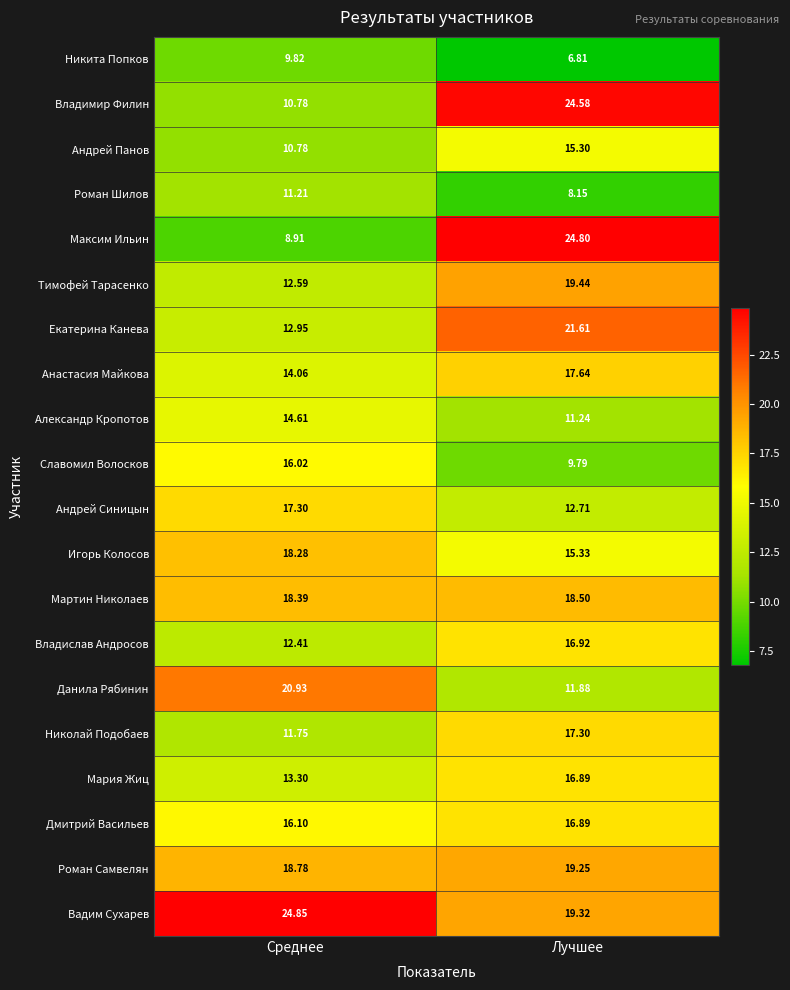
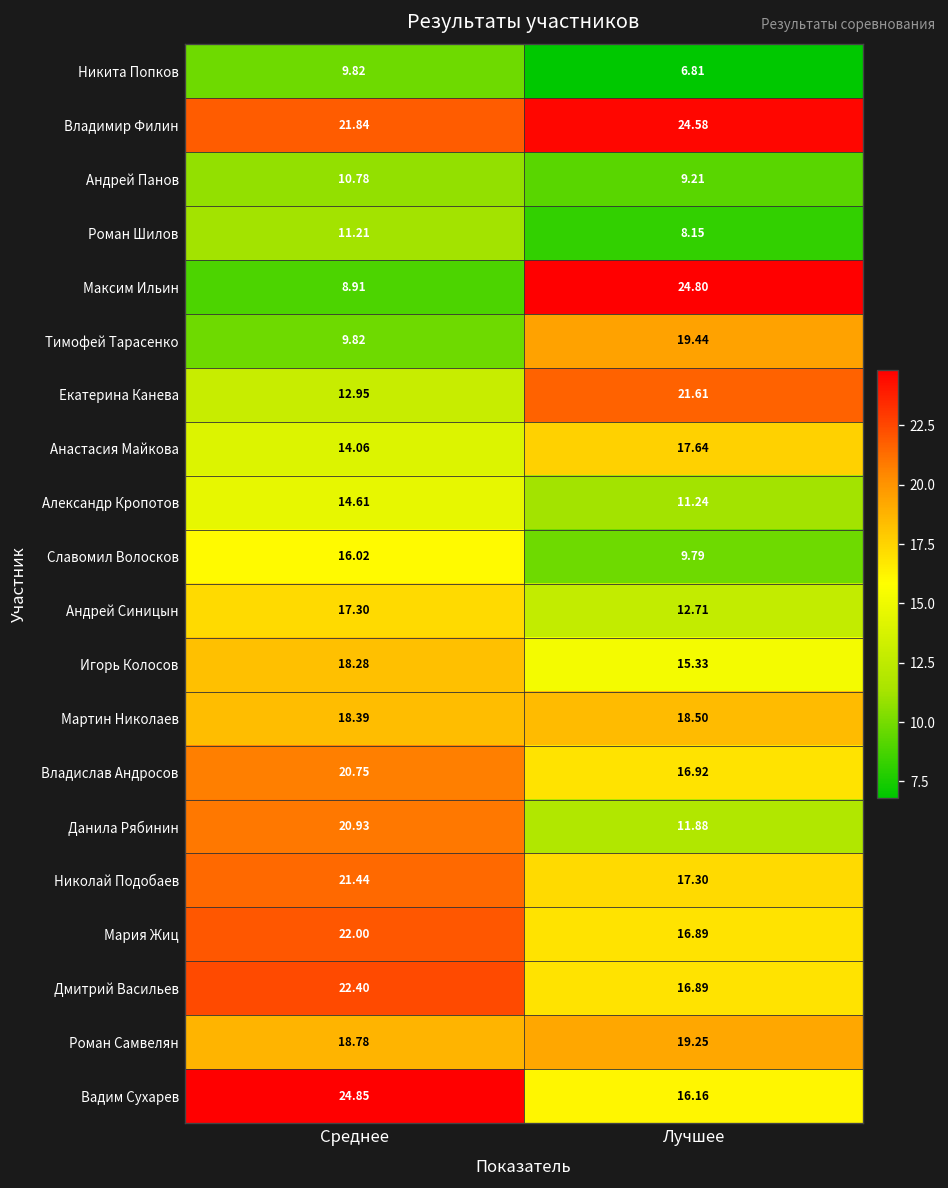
  {
    "Никита Попков": {
      "Среднее": 9.82,
      "Лучшее": 6.81
    },
    "Владимир Филин": {
-     "Среднее": 10.78,
+     "Среднее": 21.84,
      "Лучшее": 24.58
    },
    "Андрей Панов": {
      "Среднее": 10.78,
-     "Лучшее": 15.30
+     "Лучшее": 9.21
    },
    "Роман Шилов": {
      "Среднее": 11.21,
      "Лучшее": 8.15
    },
    "Максим Ильин": {
      "Среднее": 8.91,
      "Лучшее": 24.80
    },
    "Тимофей Тарасенко": {
-     "Среднее": 12.59,
+     "Среднее": 9.82,
      "Лучшее": 19.44
    },
    "Екатерина Канева": {
      "Среднее": 12.95,
      "Лучшее": 21.61
    },
    "Анастасия Майкова": {
      "Среднее": 14.06,
      "Лучшее": 17.64
    },
    "Александр Кропотов": {
      "Среднее": 14.61,
      "Лучшее": 11.24
    },
    "Славомил Волосков": {
      "Среднее": 16.02,
      "Лучшее": 9.79
    },
    "Андрей Синицын": {
      "Среднее": 17.30,
      "Лучшее": 12.71
    },
    "Игорь Колосов": {
      "Среднее": 18.28,
      "Лучшее": 15.33
    },
    "Мартин Николаев": {
      "Среднее": 18.39,
      "Лучшее": 18.50
    },
    "Владислав Андросов": {
-     "Среднее": 12.41,
+     "Среднее": 20.75,
      "Лучшее": 16.92
    },
    "Данила Рябинин": {
      "Среднее": 20.93,
      "Лучшее": 11.88
    },
    "Николай Подобаев": {
-     "Среднее": 11.75,
+     "Среднее": 21.44,
      "Лучшее": 17.30
    },
    "Мария Жиц": {
-     "Среднее": 13.30,
+     "Среднее": 22.00,
      "Лучшее": 16.89
    },
    "Дмитрий Васильев": {
-     "Среднее": 16.10,
+     "Среднее": 22.40,
      "Лучшее": 16.89
    },
    "Роман Самвелян": {
      "Среднее": 18.78,
      "Лучшее": 19.25
    },
    "Вадим Сухарев": {
      "Среднее": 24.85,
-     "Лучшее": 19.32
+     "Лучшее": 16.16
    }
  }
